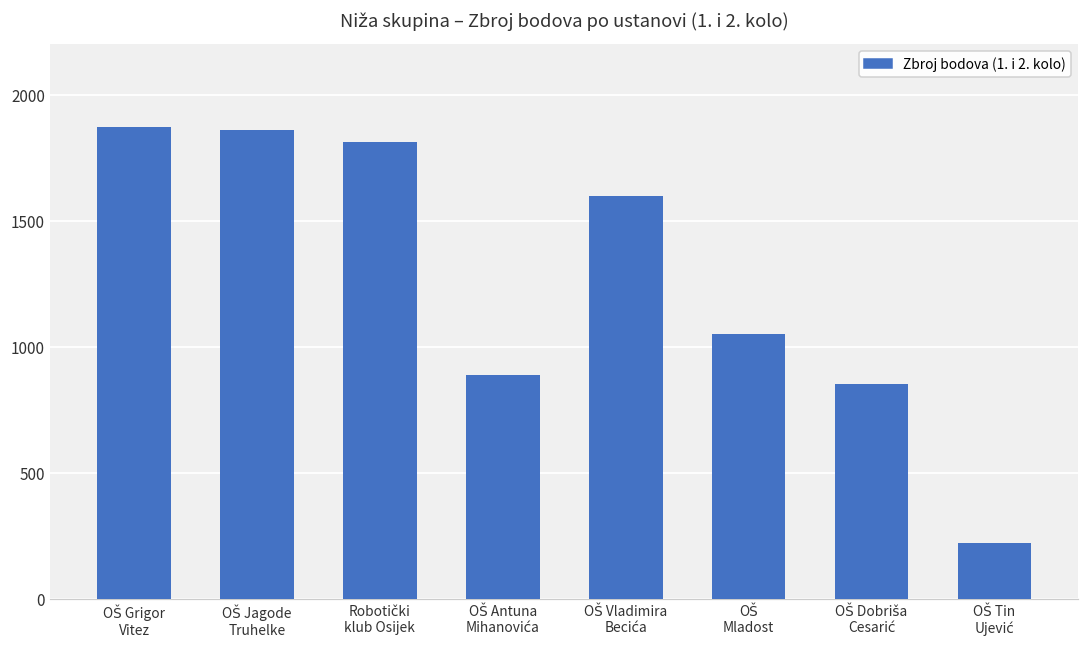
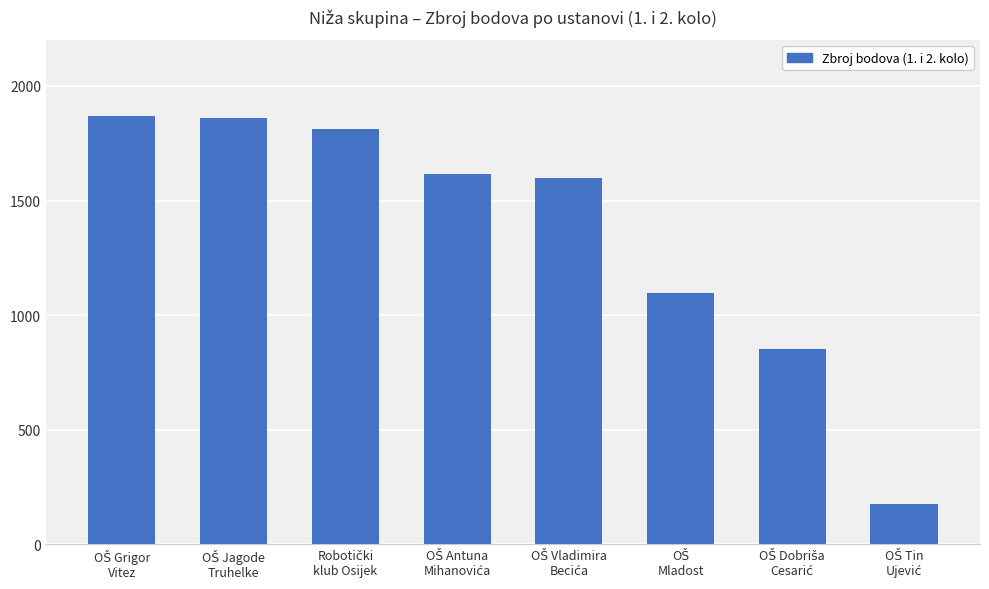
  {
    "OŠ Grigor Vitez": 1870,
    "OŠ Jagode Truhelke": 1860,
    "Robotički klub Osijek": 1810,
-   "OŠ Antuna Mihanovića": 890,
+   "OŠ Antuna Mihanovića": 1620,
    "OŠ Vladimira Becića": 1600,
-   "OŠ Mladost": 1050,
+   "OŠ Mladost": 1100,
    "OŠ Dobriša Cesarić": 850,
-   "OŠ Tin Ujević": 220
+   "OŠ Tin Ujević": 180
  }
